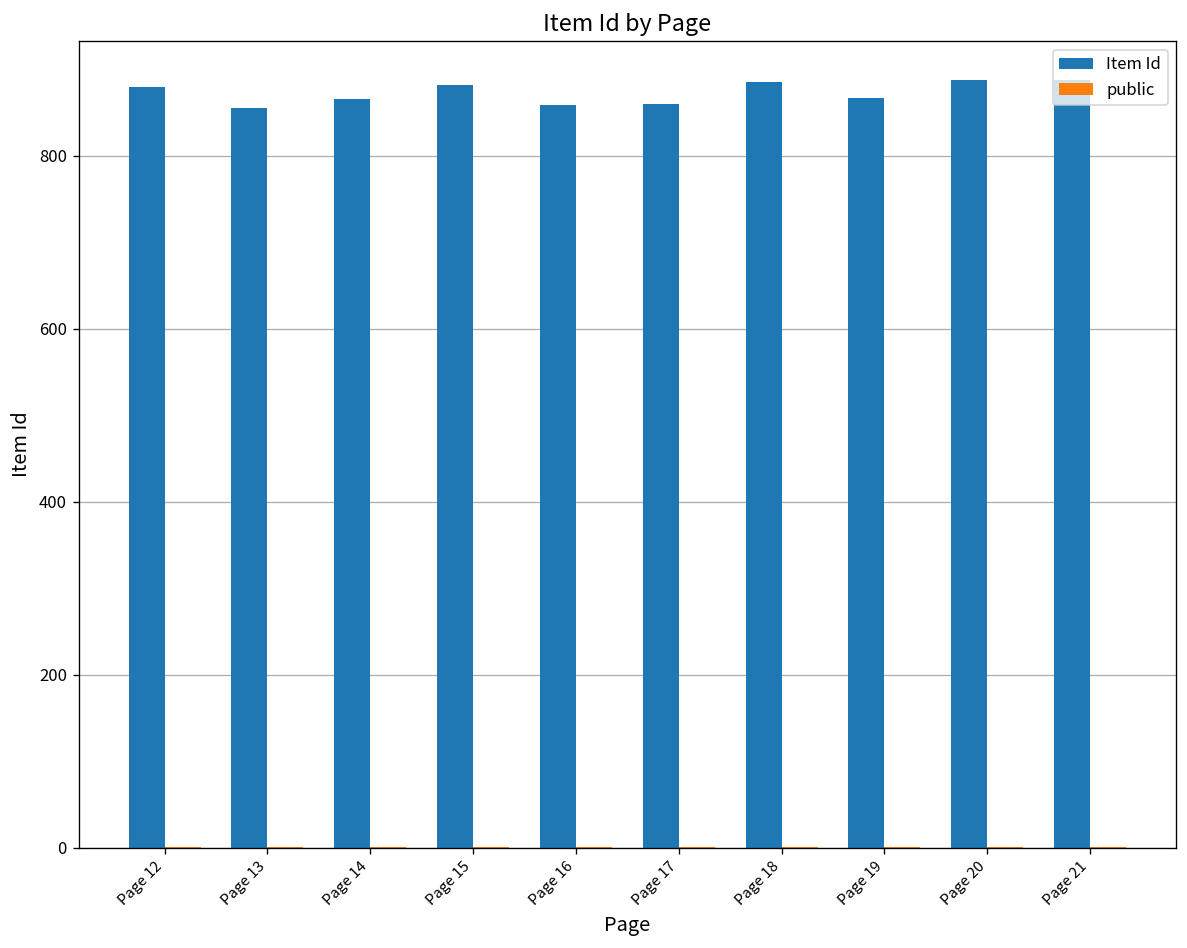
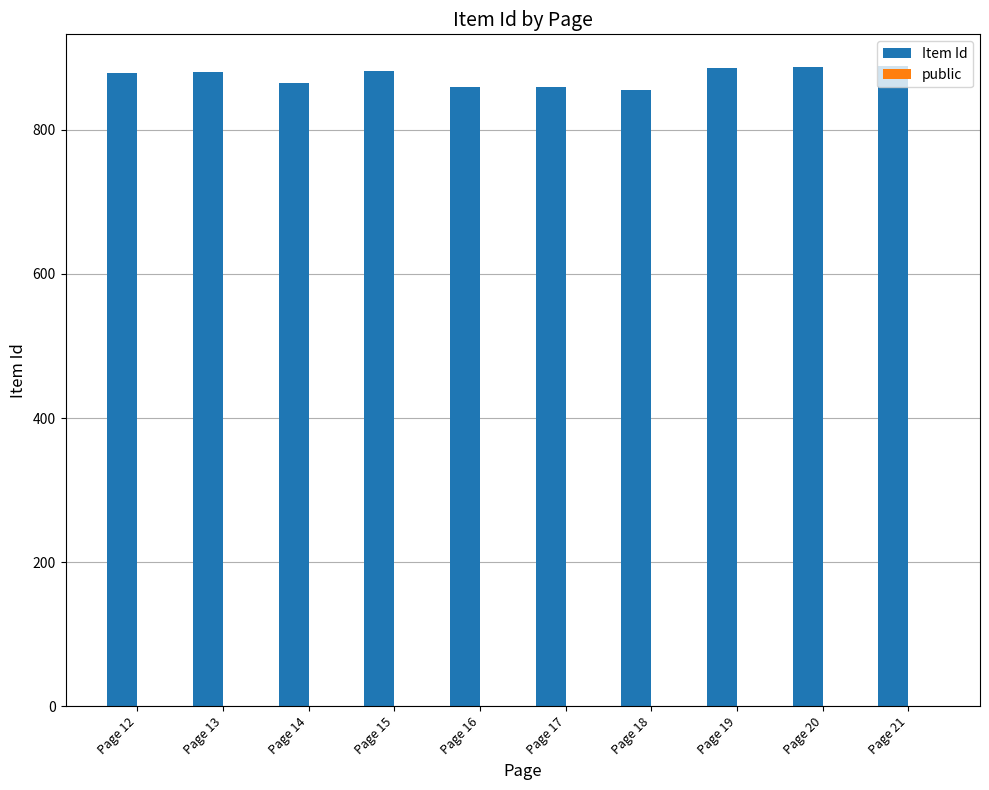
  {
    "Item Id": {
      "Page 12": 880,
-     "Page 13": 860,
+     "Page 13": 880,
      "Page 14": 870,
      "Page 15": 880,
      "Page 16": 860,
      "Page 17": 860,
-     "Page 18": 890,
-     "Page 19": 870,
+     "Page 18": 860,
+     "Page 19": 890,
      "Page 20": 890
    }
  }
